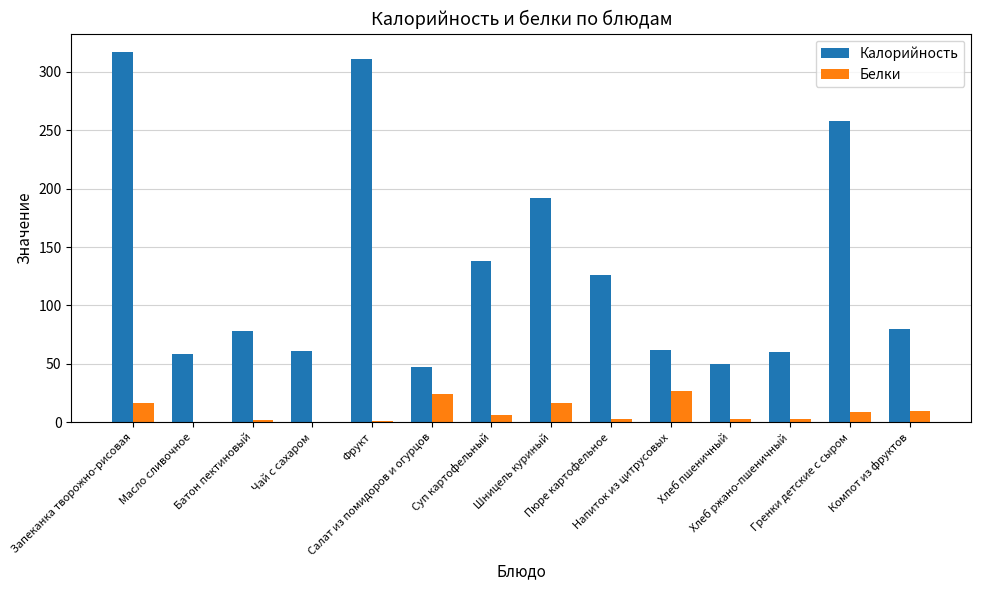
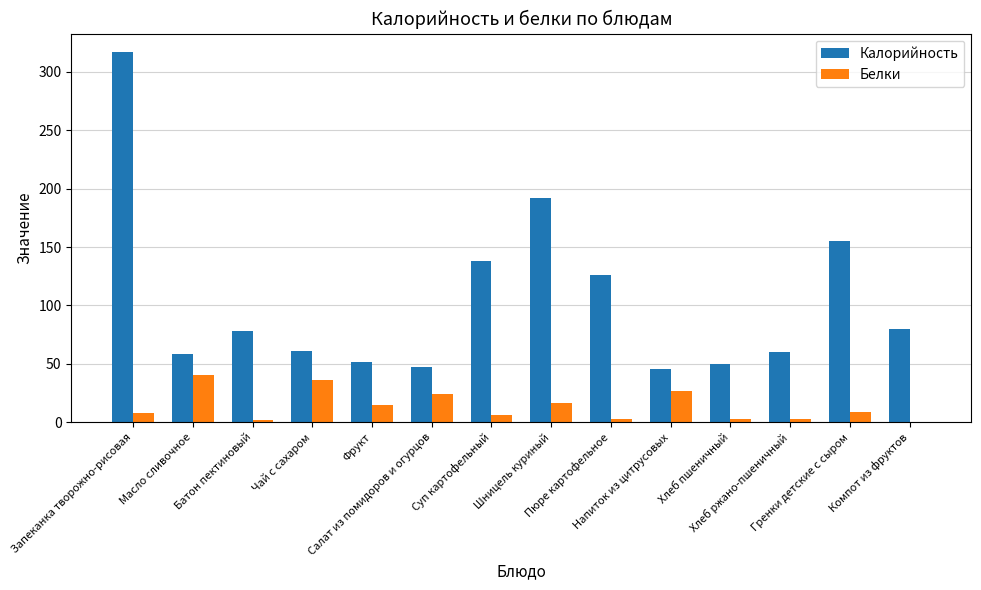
  {
    "Калорийность": {
      "Запеканка творожно-рисовая": 317,
      "Масло сливочное": 58,
      "Батон пектиновый": 79,
      "Чай с сахаром": 61,
-     "Фрукт": 311,
+     "Фрукт": 52,
      "Салат из помидоров и огурцов": 47,
      "Суп картофельный": 138,
      "Шницель куриный": 192,
      "Пюре картофельное": 126,
-     "Напиток из цитрусовых": 62,
+     "Напиток из цитрусовых": 46,
      "Хлеб пшеничный": 50,
      "Хлеб ржано-пшеничный": 60,
-     "Гренки детские с сыром": 258,
+     "Гренки детские с сыром": 155,
      "Компот из фруктов": 80
    },
    "Белки": {
-     "Запеканка творожно-рисовая": 16,
-     "Масло сливочное": 0,
+     "Запеканка творожно-рисовая": 8,
+     "Масло сливочное": 40,
      "Батон пектиновый": 2,
-     "Чай с сахаром": 0,
-     "Фрукт": 1,
+     "Чай с сахаром": 36,
+     "Фрукт": 15,
      "Салат из помидоров и огурцов": 24,
      "Суп картофельный": 6,
      "Шницель куриный": 16,
      "Пюре картофельное": 3,
      "Напиток из цитрусовых": 27,
      "Хлеб пшеничный": 3,
      "Хлеб ржано-пшеничный": 3,
      "Гренки детские с сыром": 9,
-     "Компот из фруктов": 9
+     "Компот из фруктов": 0
    }
  }
